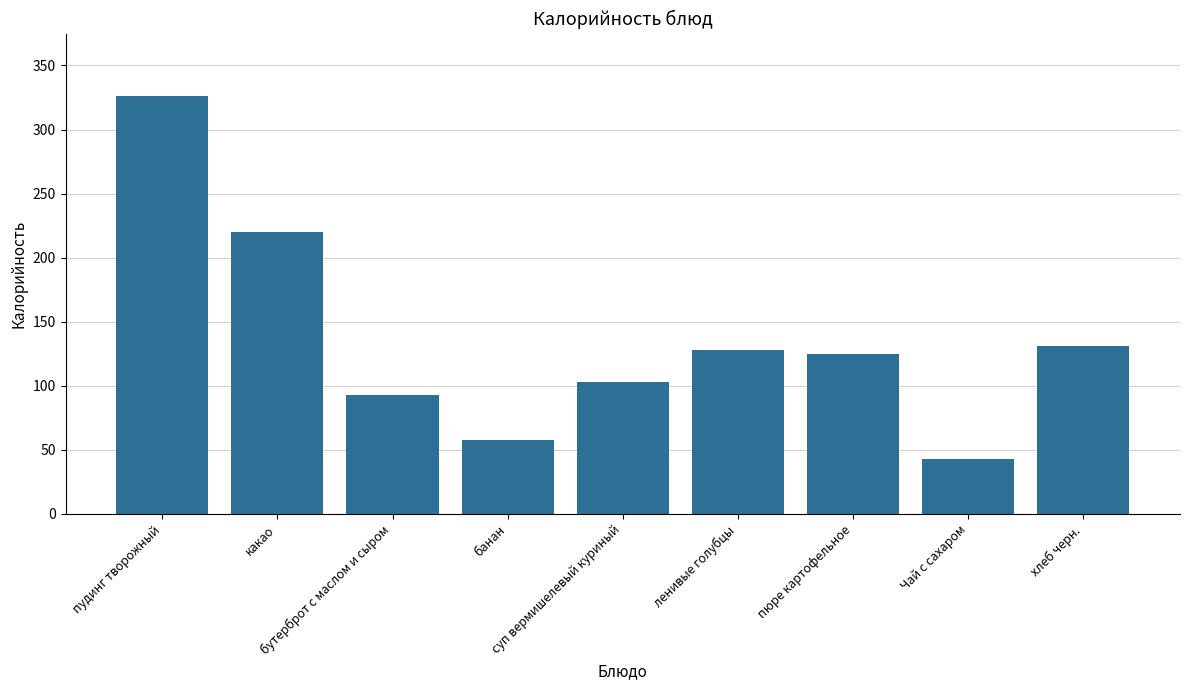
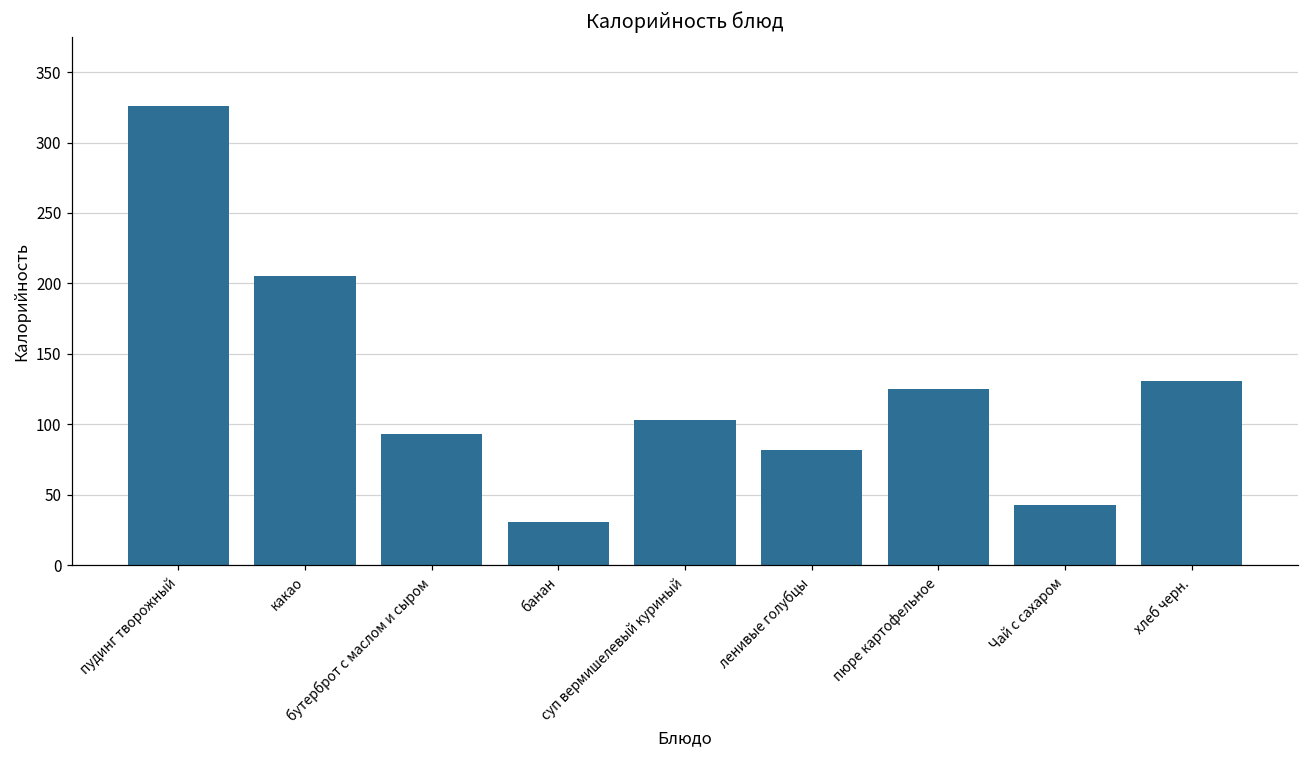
  {
    "пудинг творожный": 326,
-   "какао": 220,
+   "какао": 205,
    "бутерброт с маслом и сыром": 93,
-   "банан": 58,
+   "банан": 31,
    "суп вермишелевый куриный": 103,
-   "ленивые голубцы": 128,
+   "ленивые голубцы": 82,
    "пюре картофельное": 125,
    "Чай с сахаром": 43,
    "хлеб черн.": 131
  }
